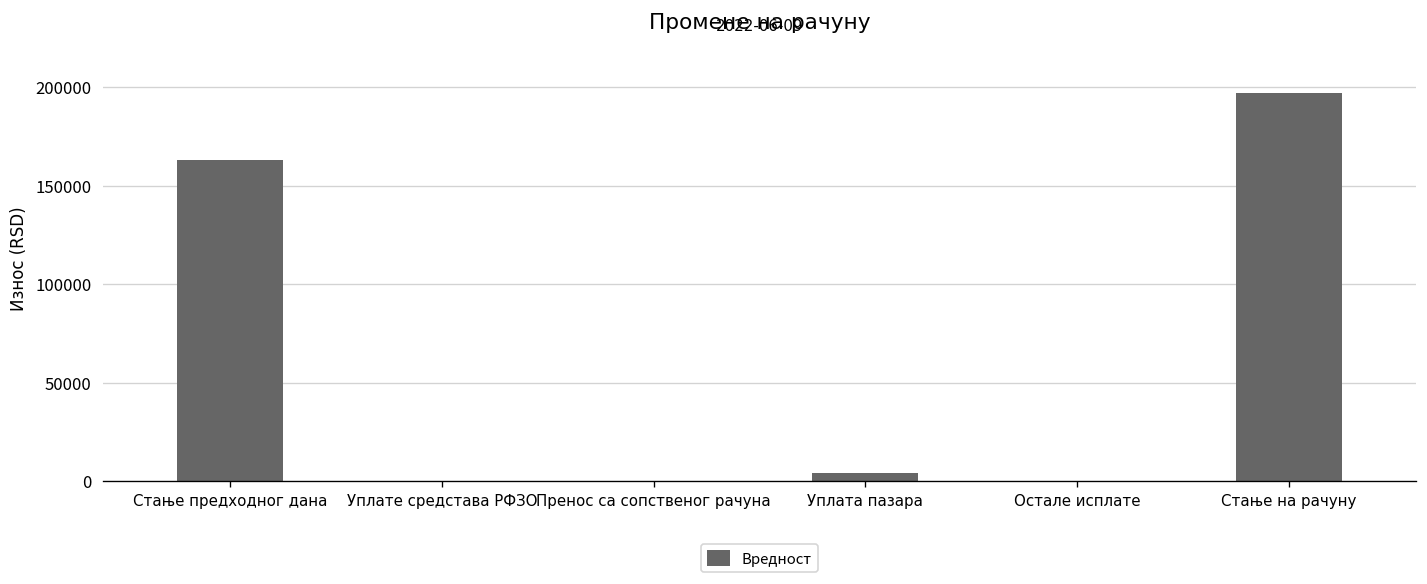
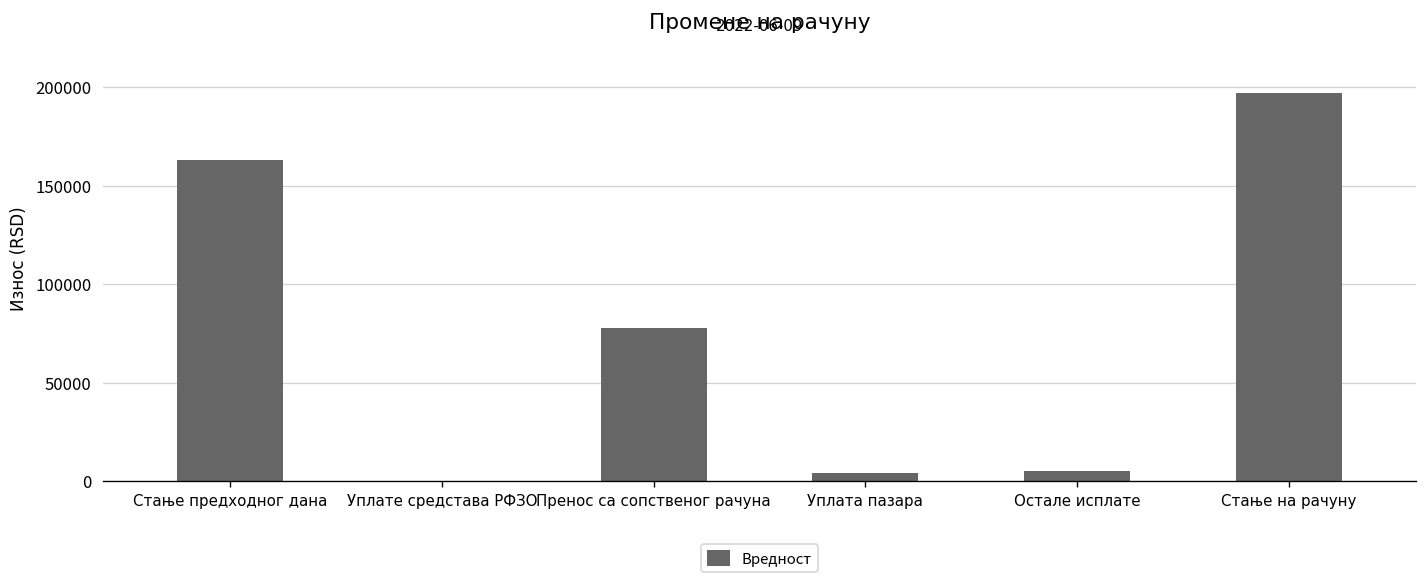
  {
    "Стање предходног дана": 163000,
    "Уплате средстава РФЗО": 0,
-   "Пренос са сопственог рачуна": 0,
+   "Пренос са сопственог рачуна": 78000,
    "Уплата пазара": 4000,
-   "Остале исплате": 0,
+   "Остале исплате": 5000,
    "Стање на рачуну": 197000
  }
